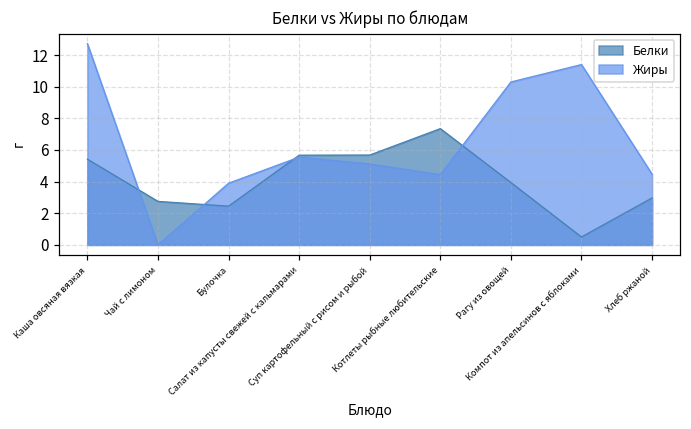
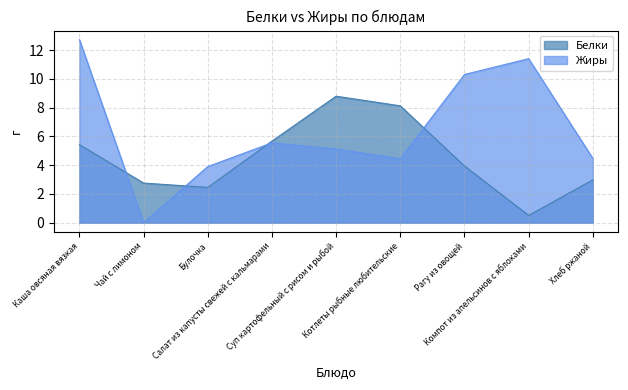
  {
    "Белки": {
      "Каша овсяная вязкая": 5.4,
      "Чай с лимоном": 2.8,
      "Булочка": 2.5,
-     "Суп картофельный с рисом и рыбой": 5.7,
-     "Котлеты рыбные любительские": 7.4,
+     "Суп картофельный с рисом и рыбой": 8.8,
+     "Котлеты рыбные любительские": 8.1,
      "Рагу из овощей": 3.9,
      "Компот из апельсинов с яблоками": 0.5,
      "Хлеб ржаной": 3.0
    },
    "Жиры": {
      "Каша овсяная вязкая": 12.7,
      "Чай с лимоном": 0.0,
      "Булочка": 3.9,
      "Суп картофельный с рисом и рыбой": 5.1,
      "Котлеты рыбные любительские": 4.4,
      "Рагу из овощей": 10.3,
      "Компот из апельсинов с яблоками": 11.4,
      "Хлеб ржаной": 4.5
    }
  }
